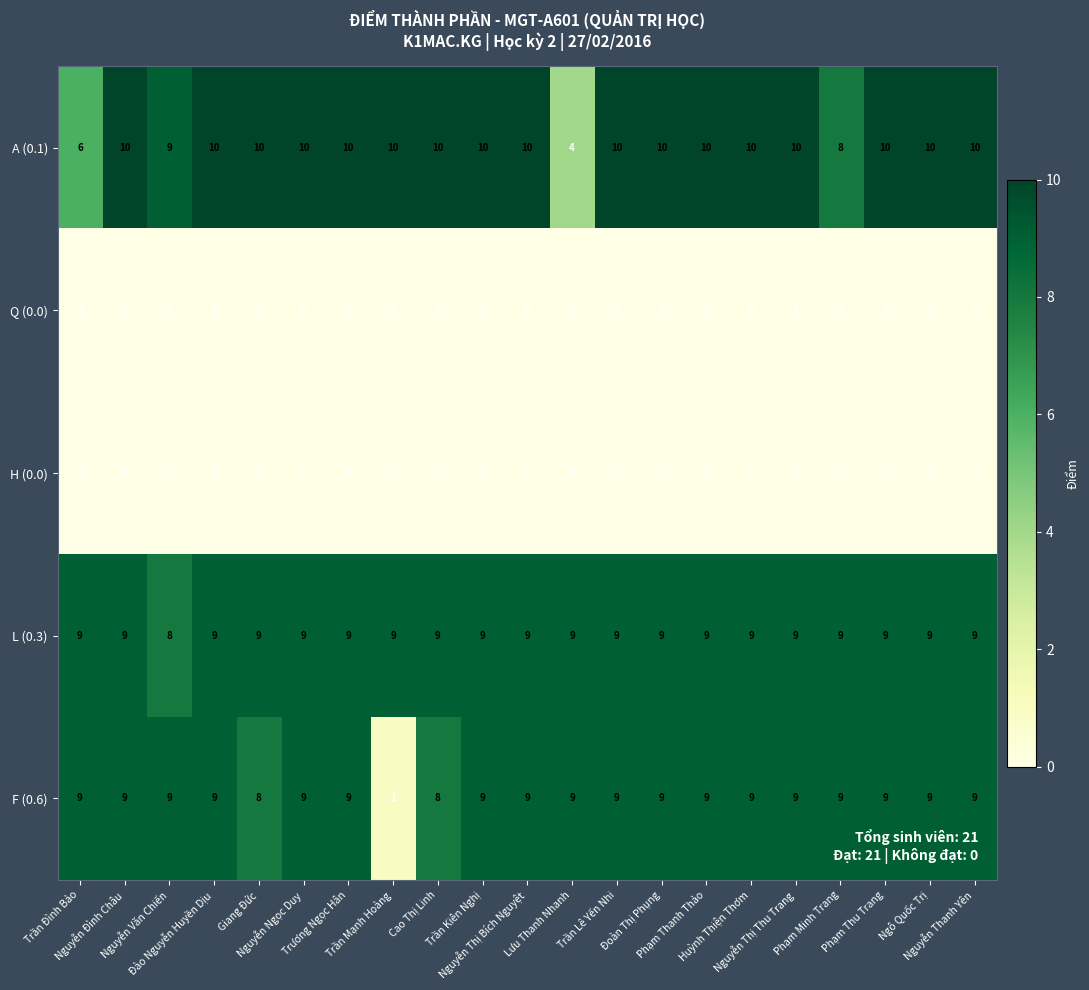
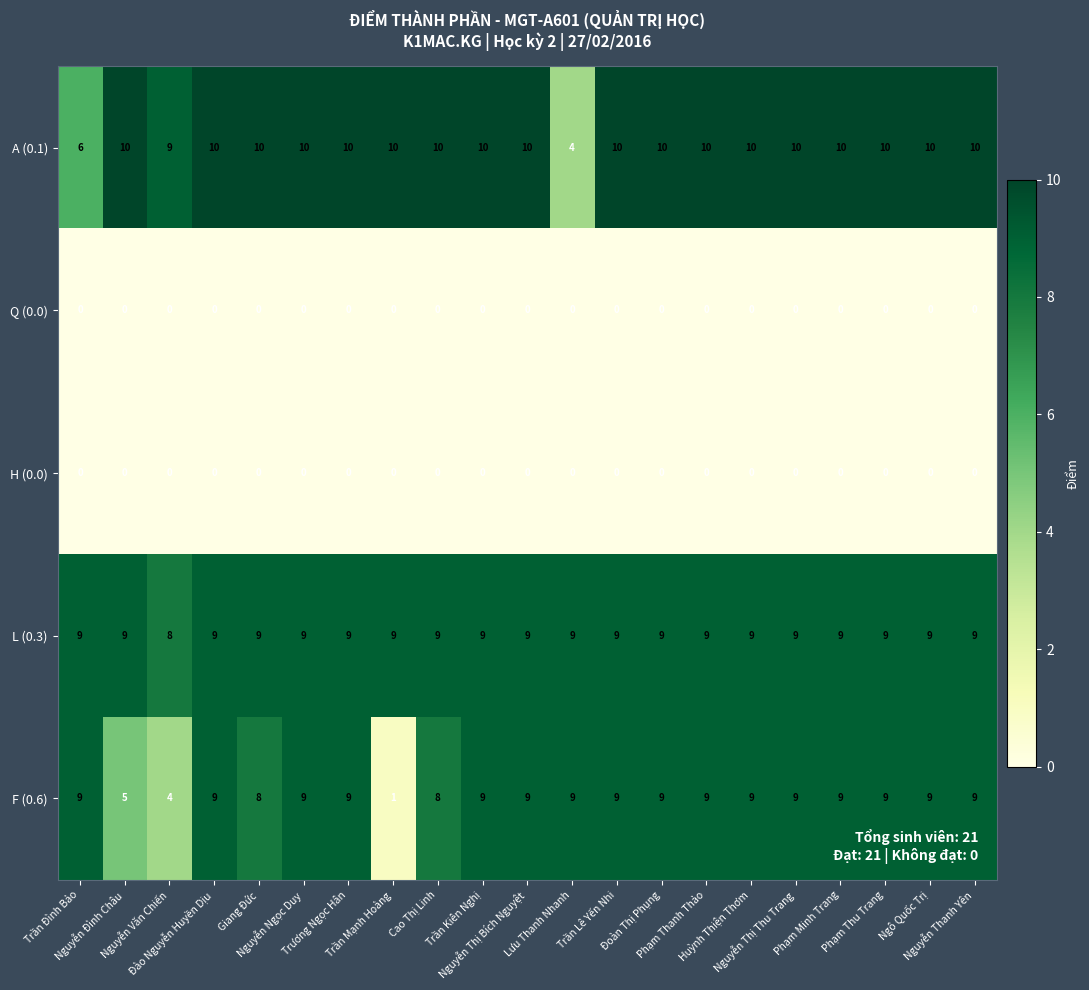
  {
    "A (0.1)": {
      "Trần Đình Bảo": 6,
      "Nguyễn Đình Châu": 10,
      "Nguyễn Văn Chiến": 9,
      "Đào Nguyễn Huyền Dịu": 10,
      "Giang Đức": 10,
      "Nguyễn Ngọc Duy": 10,
      "Trương Ngọc Hân": 10,
      "Trần Mạnh Hoàng": 10,
      "Cao Thị Linh": 10,
      "Trần Kiên Nghị": 10,
      "Nguyễn Thị Bích Nguyệt": 10,
      "Lưu Thanh Nhanh": 4,
      "Trần Lê Yến Nhi": 10,
      "Đoàn Thị Phụng": 10,
      "Phạm Thanh Thảo": 10,
      "Huỳnh Thiện Thơm": 10,
      "Nguyễn Thị Thu Trang": 10,
-     "Phạm Minh Trang": 8,
+     "Phạm Minh Trang": 10,
      "Phạm Thu Trang": 10,
      "Ngô Quốc Trị": 10,
      "Nguyễn Thanh Yên": 10
    },
    "L (0.3)": {
      "Trần Đình Bảo": 9,
      "Nguyễn Đình Châu": 9,
      "Nguyễn Văn Chiến": 8,
      "Đào Nguyễn Huyền Dịu": 9,
      "Giang Đức": 9,
      "Nguyễn Ngọc Duy": 9,
      "Trương Ngọc Hân": 9,
      "Trần Mạnh Hoàng": 9,
      "Cao Thị Linh": 9,
      "Trần Kiên Nghị": 9,
      "Nguyễn Thị Bích Nguyệt": 9,
      "Lưu Thanh Nhanh": 9,
      "Trần Lê Yến Nhi": 9,
      "Đoàn Thị Phụng": 9,
      "Phạm Thanh Thảo": 9,
      "Huỳnh Thiện Thơm": 9,
      "Nguyễn Thị Thu Trang": 9,
      "Phạm Minh Trang": 9,
      "Phạm Thu Trang": 9,
      "Ngô Quốc Trị": 9,
      "Nguyễn Thanh Yên": 9
    },
    "F (0.6)": {
      "Trần Đình Bảo": 9,
-     "Nguyễn Đình Châu": 9,
-     "Nguyễn Văn Chiến": 9,
+     "Nguyễn Đình Châu": 5,
+     "Nguyễn Văn Chiến": 4,
      "Đào Nguyễn Huyền Dịu": 9,
      "Giang Đức": 8,
      "Nguyễn Ngọc Duy": 9,
      "Trương Ngọc Hân": 9,
      "Trần Mạnh Hoàng": 1,
      "Cao Thị Linh": 8,
      "Trần Kiên Nghị": 9,
      "Nguyễn Thị Bích Nguyệt": 9,
      "Lưu Thanh Nhanh": 9,
      "Trần Lê Yến Nhi": 9,
      "Đoàn Thị Phụng": 9,
      "Phạm Thanh Thảo": 9,
      "Huỳnh Thiện Thơm": 9,
      "Nguyễn Thị Thu Trang": 9,
      "Phạm Minh Trang": 9,
      "Ngô Quốc Trị": 9,
      "Nguyễn Thanh Yên": 9
    }
  }
